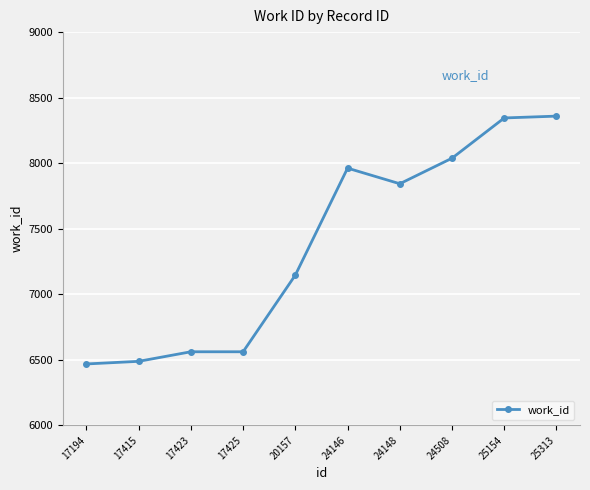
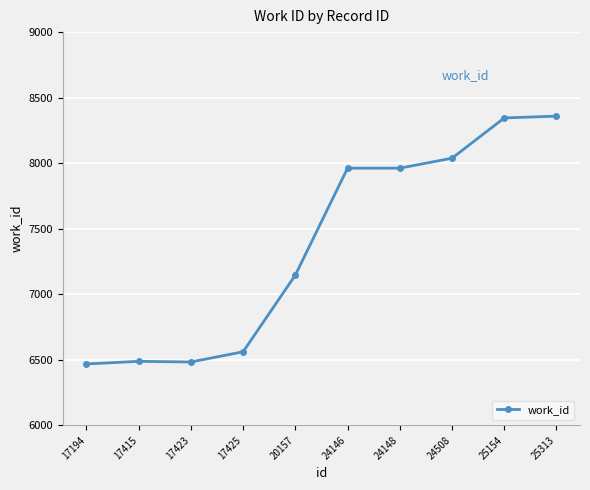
  {
    "17194": 6470,
    "17415": 6490,
-   "17423": 6560,
+   "17423": 6480,
    "17425": 6560,
    "20157": 7150,
    "24146": 7960,
-   "24148": 7840,
+   "24148": 7960,
    "24508": 8040,
    "25154": 8350,
    "25313": 8360
  }
